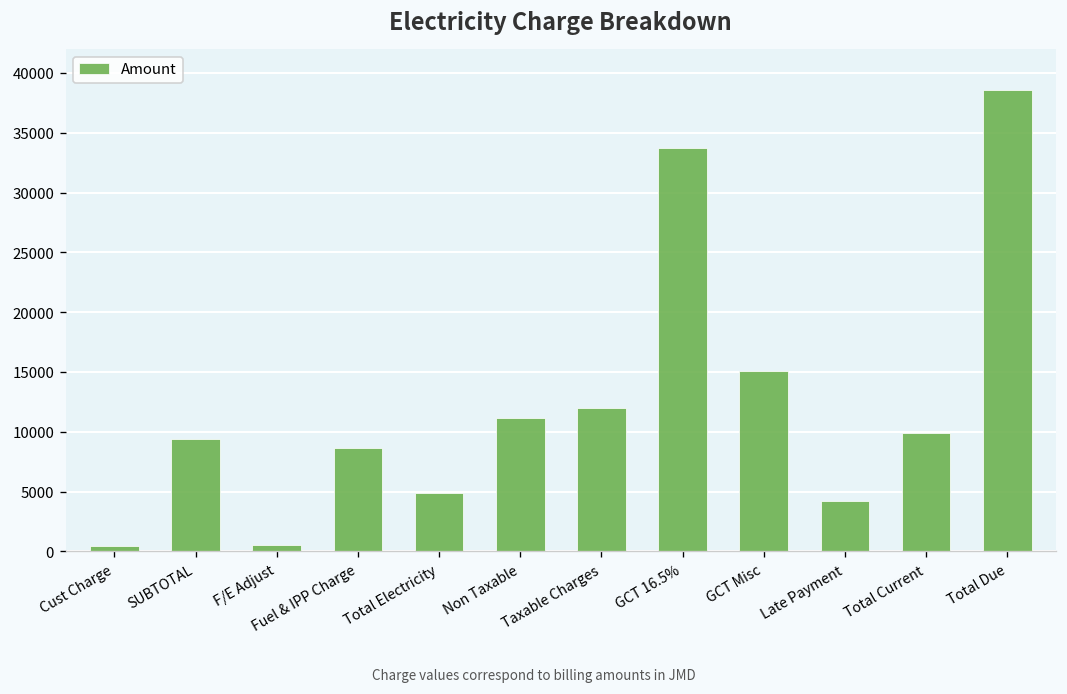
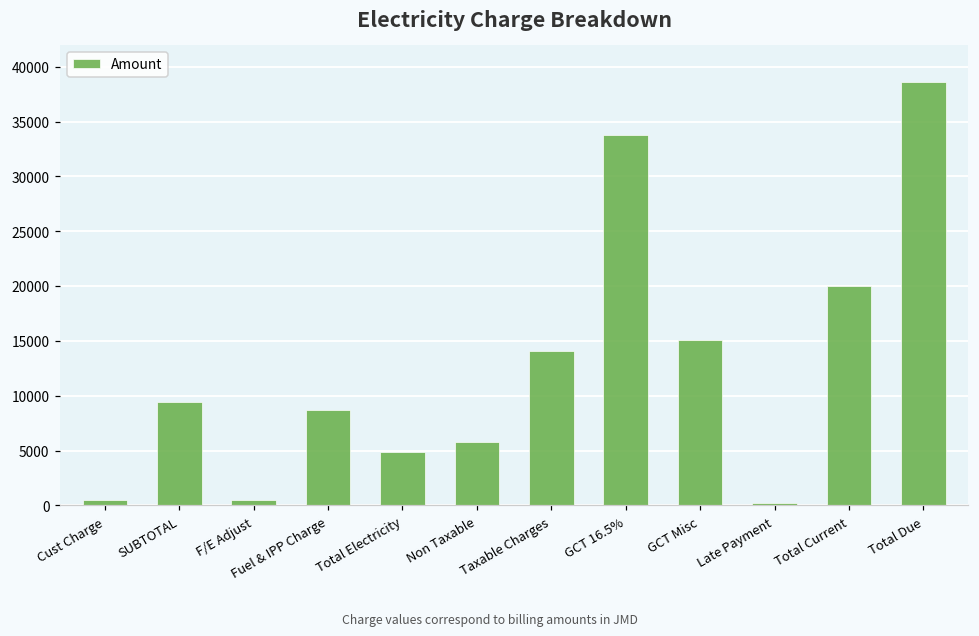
  {
    "Cust Charge": 0,
    "SUBTOTAL": 9000,
    "F/E Adjust": 1000,
    "Fuel & IPP Charge": 9000,
    "Total Electricity": 5000,
-   "Non Taxable": 11000,
-   "Taxable Charges": 12000,
+   "Non Taxable": 6000,
+   "Taxable Charges": 14000,
    "GCT 16.5%": 34000,
    "GCT Misc": 15000,
-   "Late Payment": 4000,
-   "Total Current": 10000,
+   "Late Payment": 0,
+   "Total Current": 20000,
    "Total Due": 39000
  }
